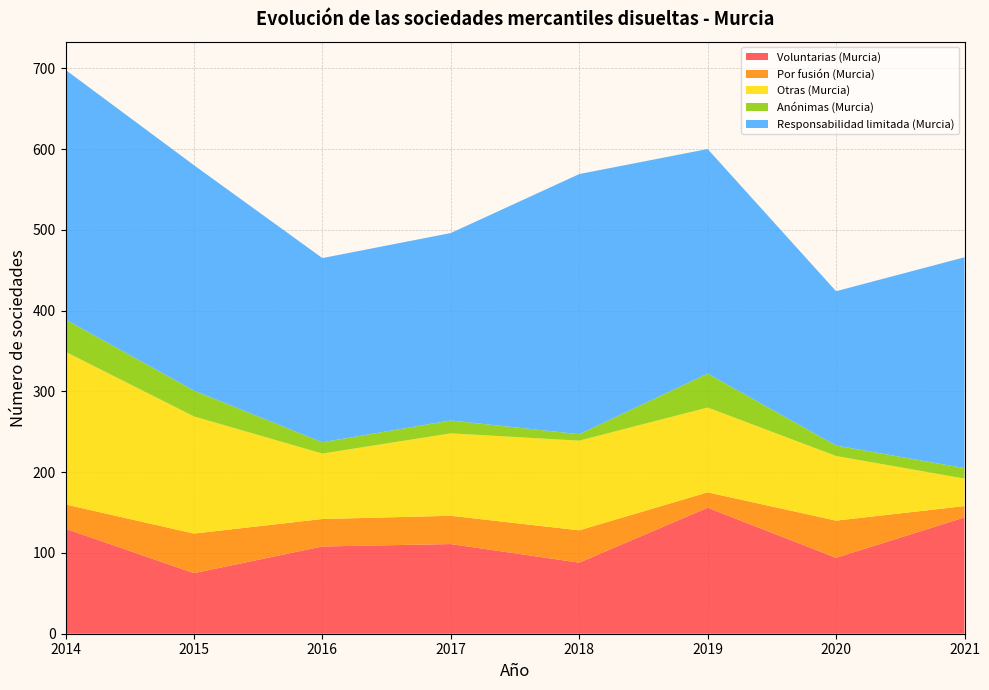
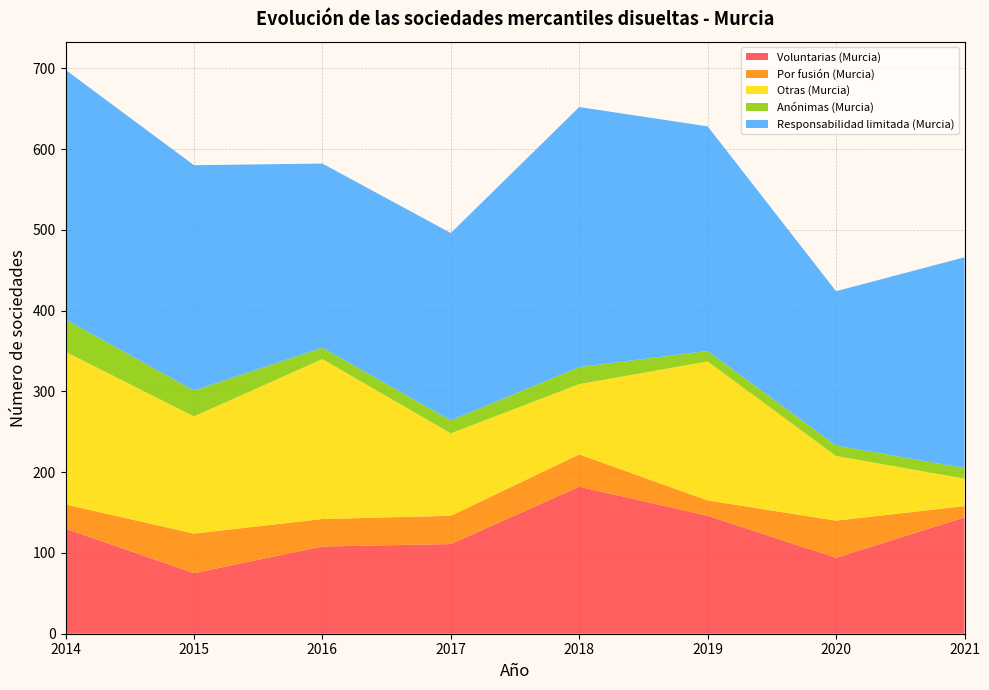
  {
    "Voluntarias (Murcia)": {
      "2014": 130,
      "2015": 80,
      "2016": 110,
      "2017": 110,
-     "2018": 90,
-     "2019": 160,
+     "2018": 180,
+     "2019": 150,
      "2020": 90,
      "2021": 140
    },
    "Por fusión (Murcia)": {
      "2014": 30,
      "2015": 50,
      "2016": 30,
      "2017": 40,
      "2018": 40,
      "2019": 20,
      "2020": 50,
      "2021": 10
    },
    "Otras (Murcia)": {
      "2014": 190,
      "2015": 150,
-     "2016": 80,
+     "2016": 200,
      "2017": 100,
-     "2018": 110,
-     "2019": 110,
+     "2018": 90,
+     "2019": 170,
      "2020": 80,
      "2021": 30
    },
    "Anónimas (Murcia)": {
      "2014": 40,
      "2015": 30,
      "2016": 10,
      "2017": 20,
-     "2018": 10,
-     "2019": 40,
+     "2018": 20,
+     "2019": 10,
      "2020": 10,
      "2021": 10
    },
    "Responsabilidad limitada (Murcia)": {
      "2014": 310,
      "2015": 280,
      "2016": 230,
      "2017": 230,
      "2018": 320,
      "2019": 280,
      "2020": 190,
      "2021": 260
    }
  }
